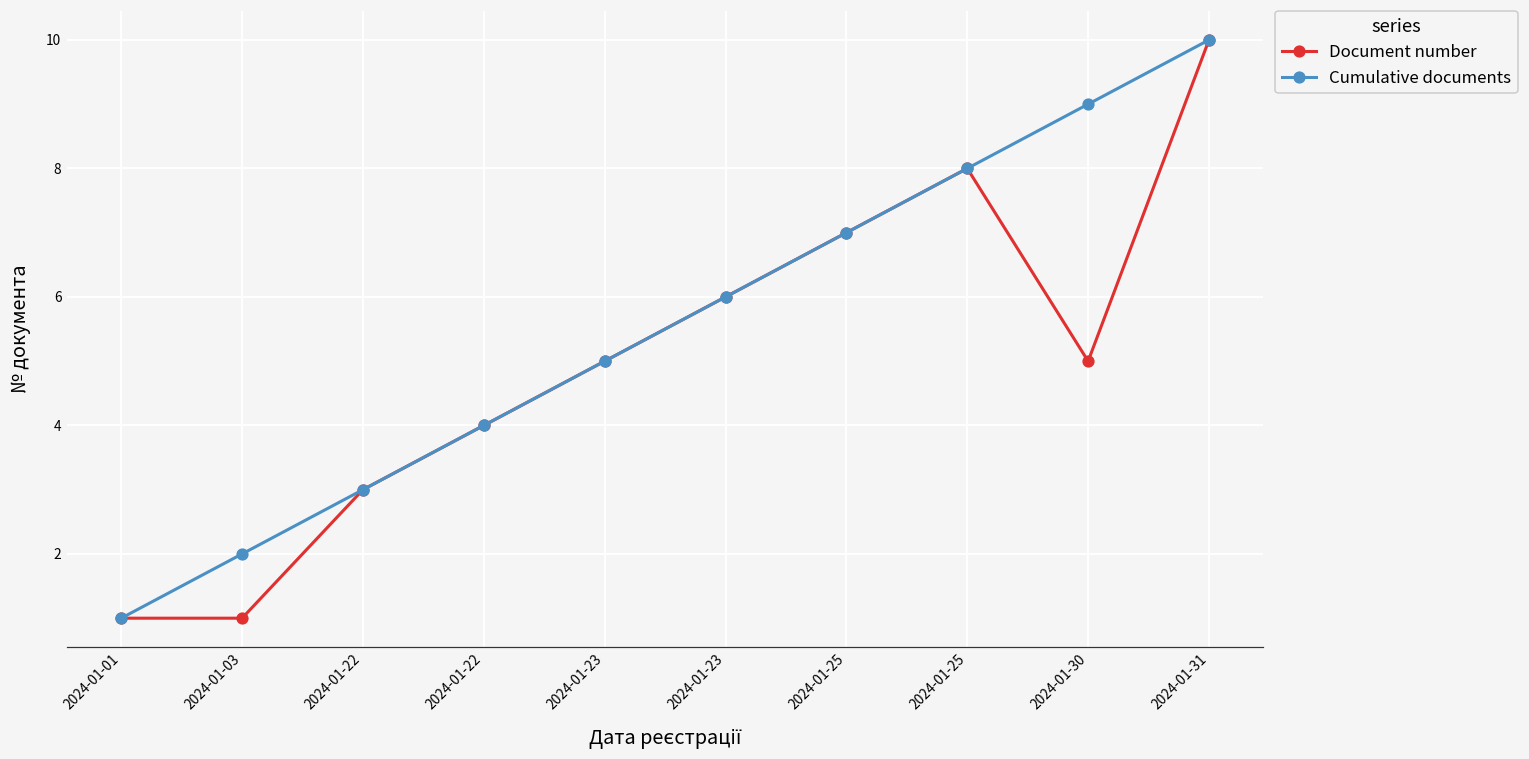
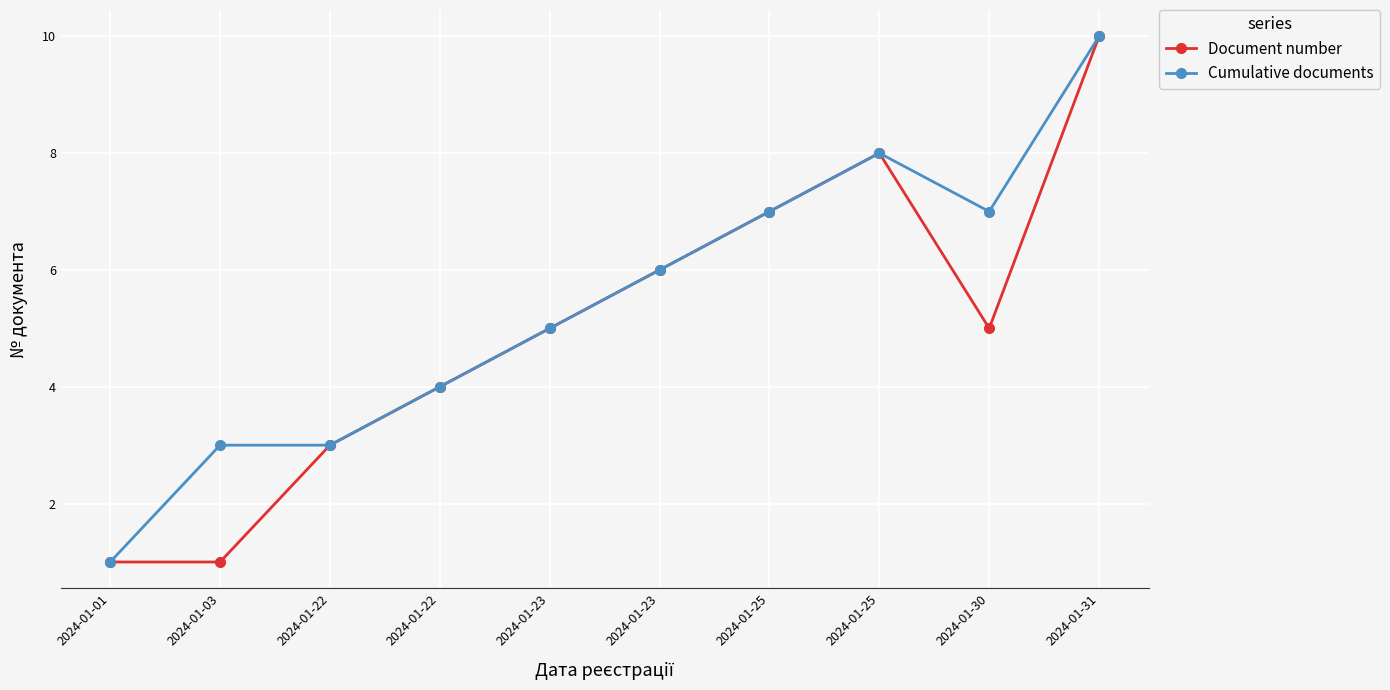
  {
    "Document number": {
      "2024-01-03": 1,
      "2024-01-30": 5
    },
    "Cumulative documents": {
-     "2024-01-03": 2,
-     "2024-01-30": 9
+     "2024-01-03": 3,
+     "2024-01-30": 7
    }
  }
